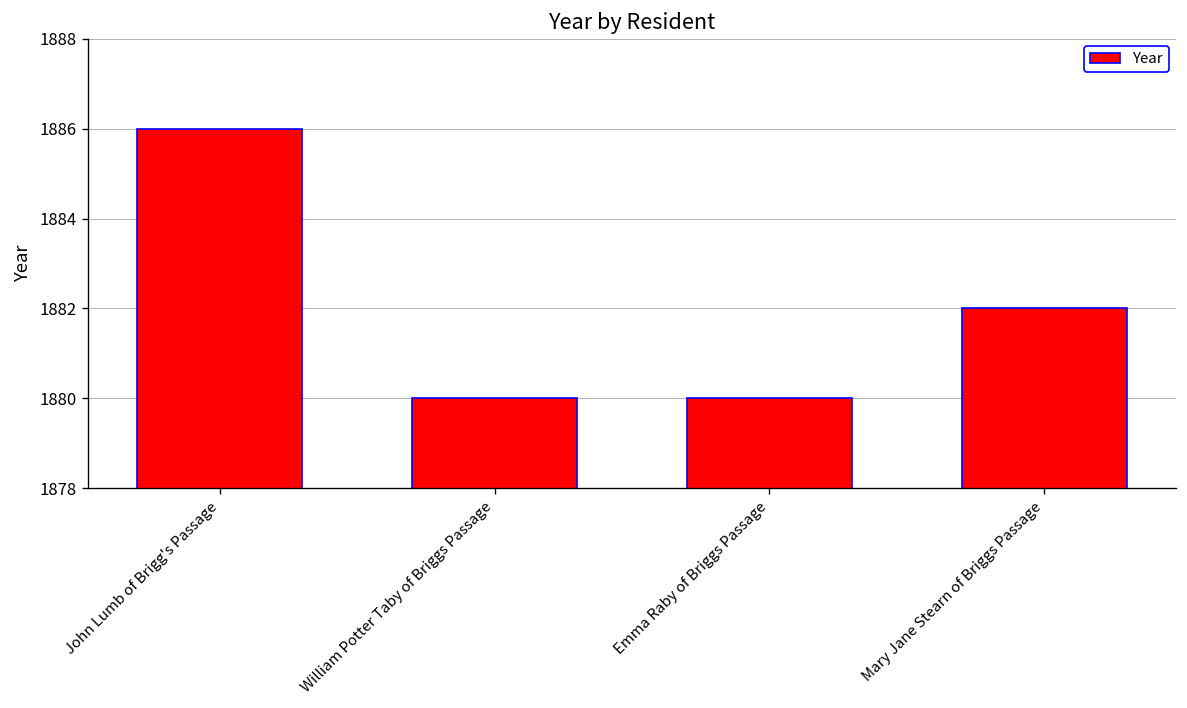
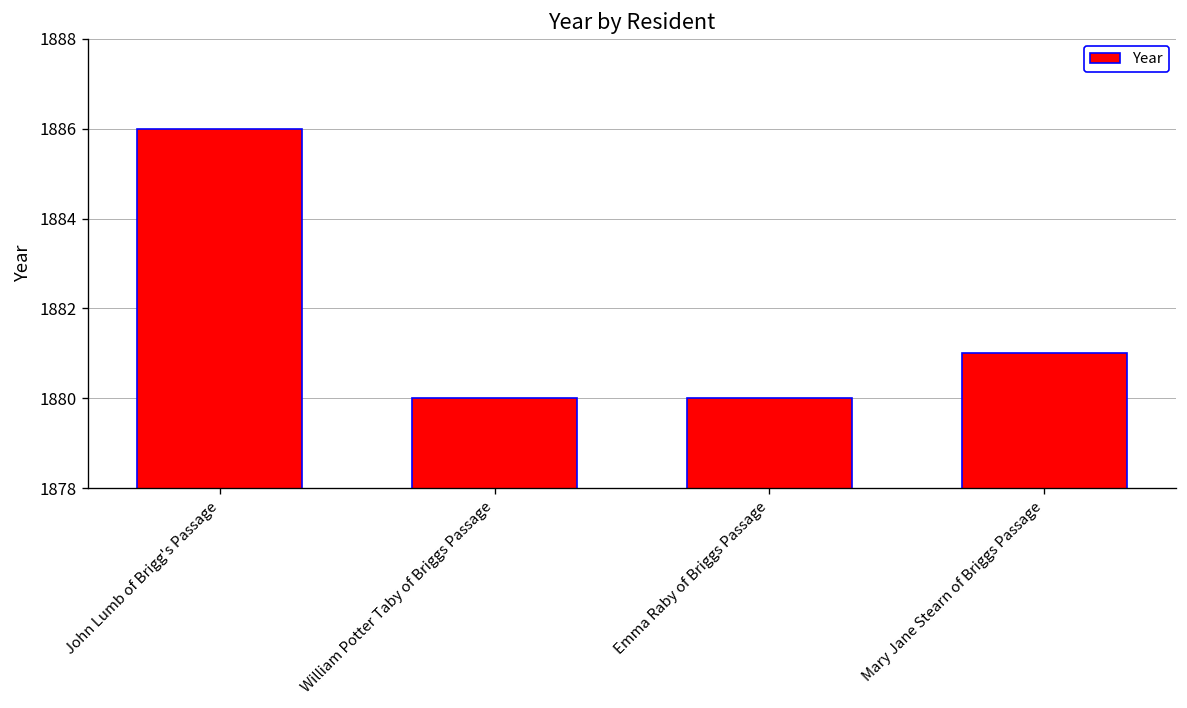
  {
    "John Lumb of Brigg's Passage": 1886,
    "William Potter Taby of Briggs Passage": 1880,
    "Emma Raby of Briggs Passage": 1880,
-   "Mary Jane Stearn of Briggs Passage": 1882
+   "Mary Jane Stearn of Briggs Passage": 1881
  }
